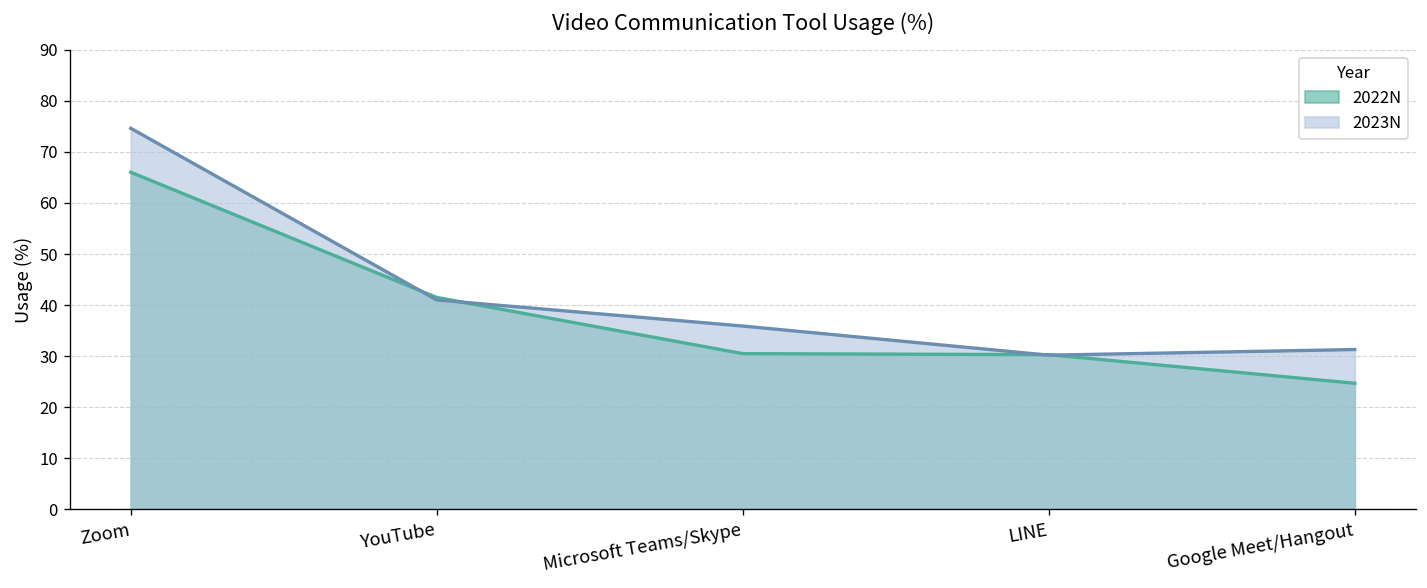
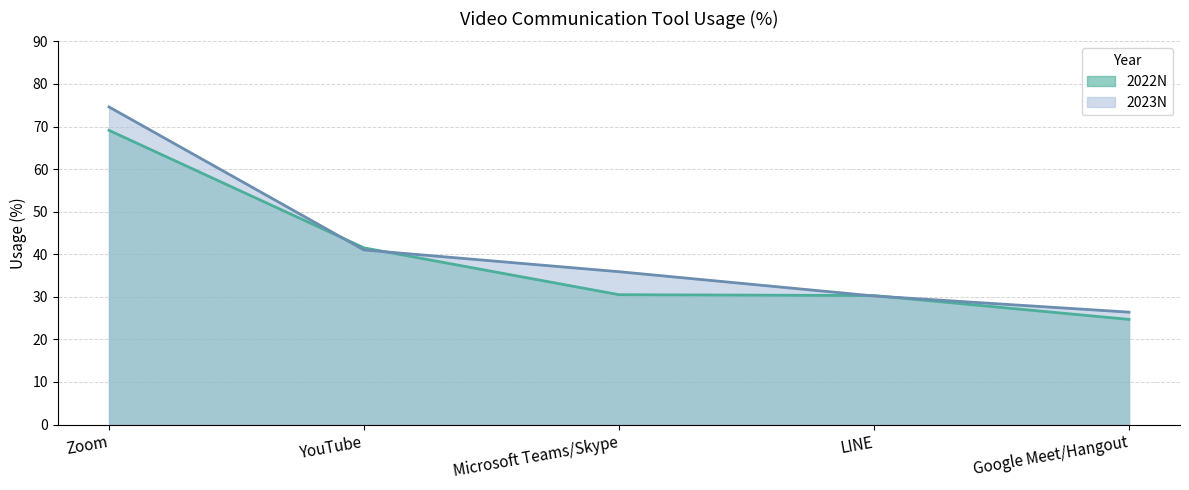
  {
    "2022N": {
-     "Zoom": 66,
+     "Zoom": 69,
      "Microsoft Teams/Skype": 31,
      "Google Meet/Hangout": 25
    },
    "2023N": {
      "Zoom": 75,
      "Microsoft Teams/Skype": 36,
-     "Google Meet/Hangout": 31
+     "Google Meet/Hangout": 26
    }
  }
